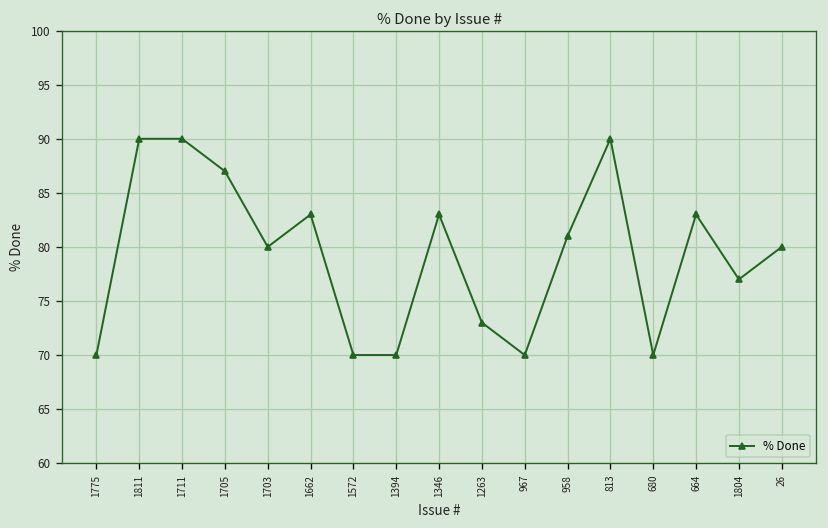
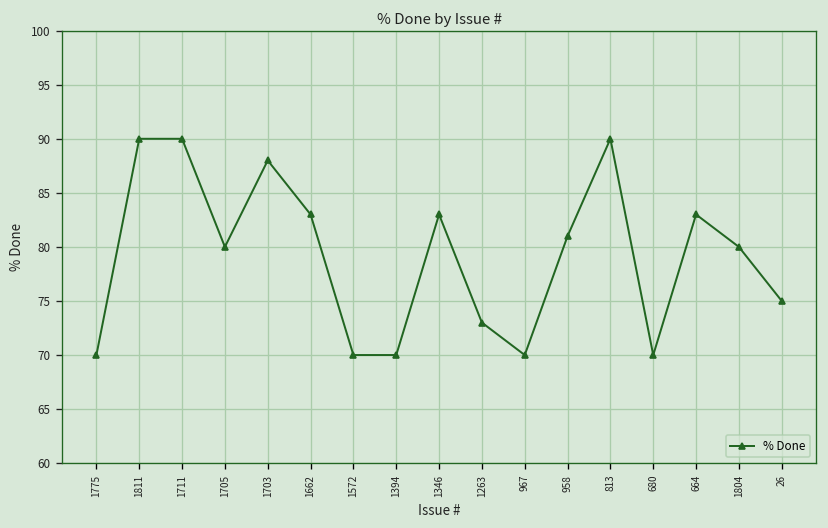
  {
    "1775": 70,
    "1811": 90,
    "1711": 90,
-   "1705": 87,
-   "1703": 80,
+   "1705": 80,
+   "1703": 88,
    "1662": 83,
    "1572": 70,
    "1394": 70,
    "1346": 83,
    "1263": 73,
    "967": 70,
    "958": 81,
    "813": 90,
    "680": 70,
    "664": 83,
-   "1804": 77,
-   "26": 80
+   "1804": 80,
+   "26": 75
  }
